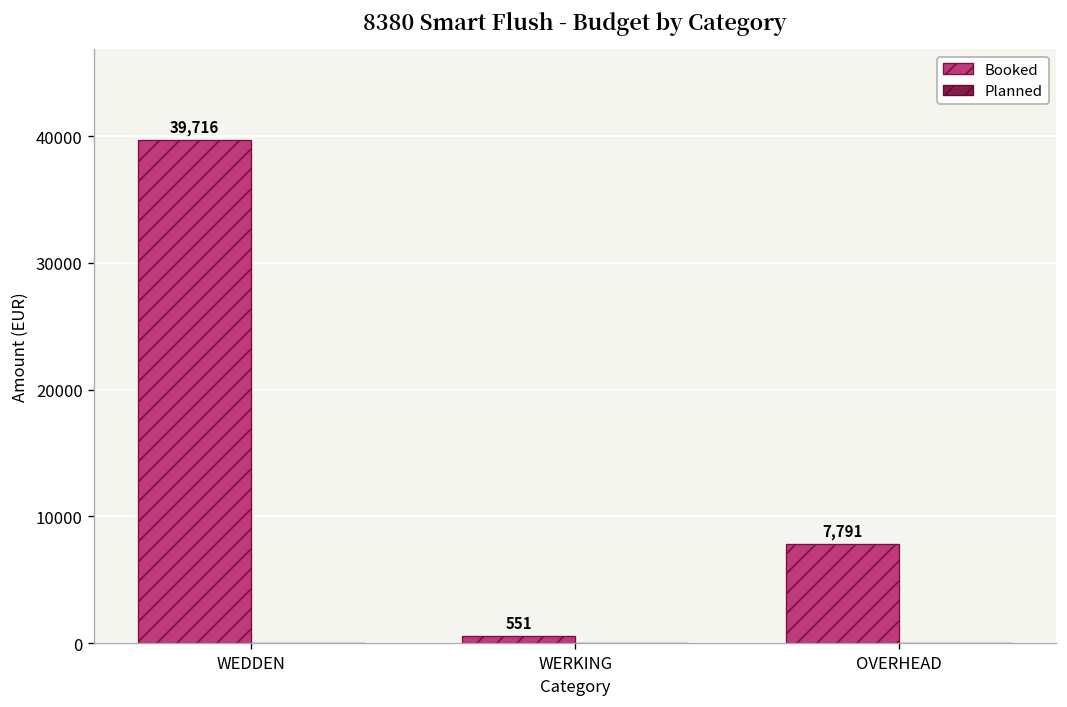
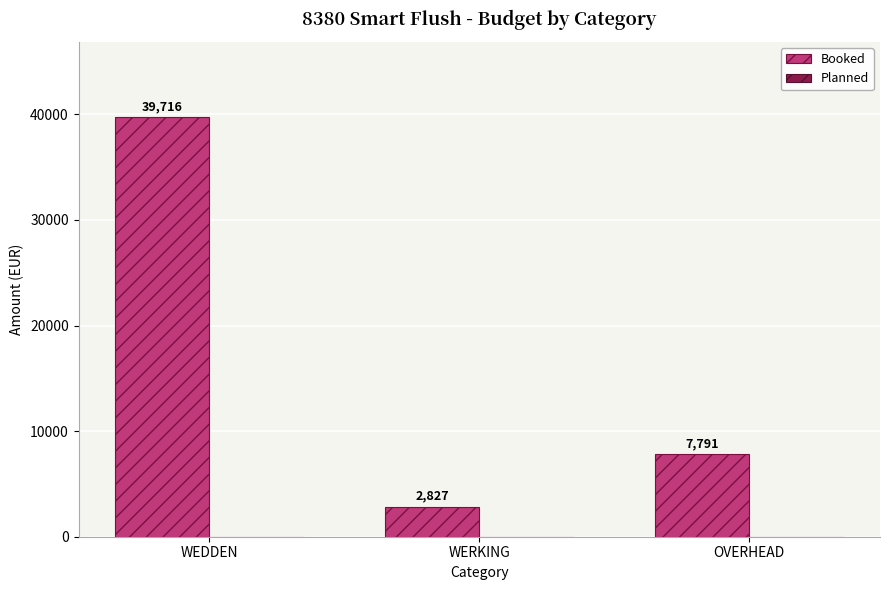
  {
    "Booked": {
      "WEDDEN": "39,716",
-     "WERKING": "551",
+     "WERKING": "2,827",
      "OVERHEAD": "7,791"
    },
    "Planned": {
      "WEDDEN": "0",
      "WERKING": "0",
      "OVERHEAD": "0"
    }
  }
